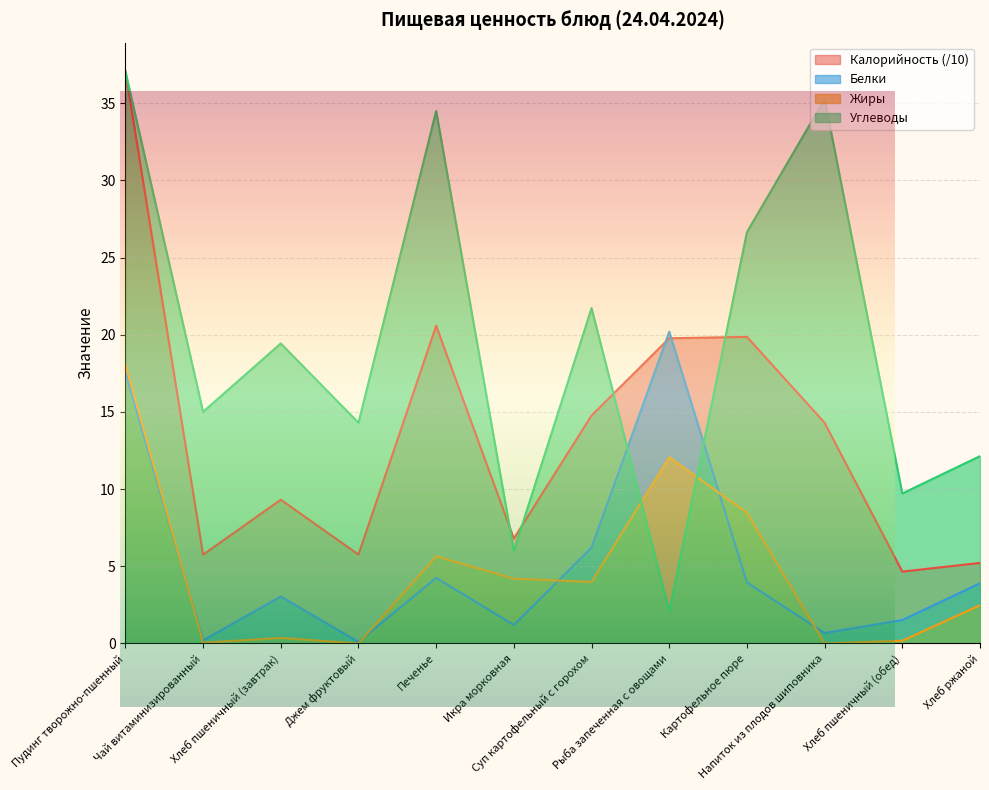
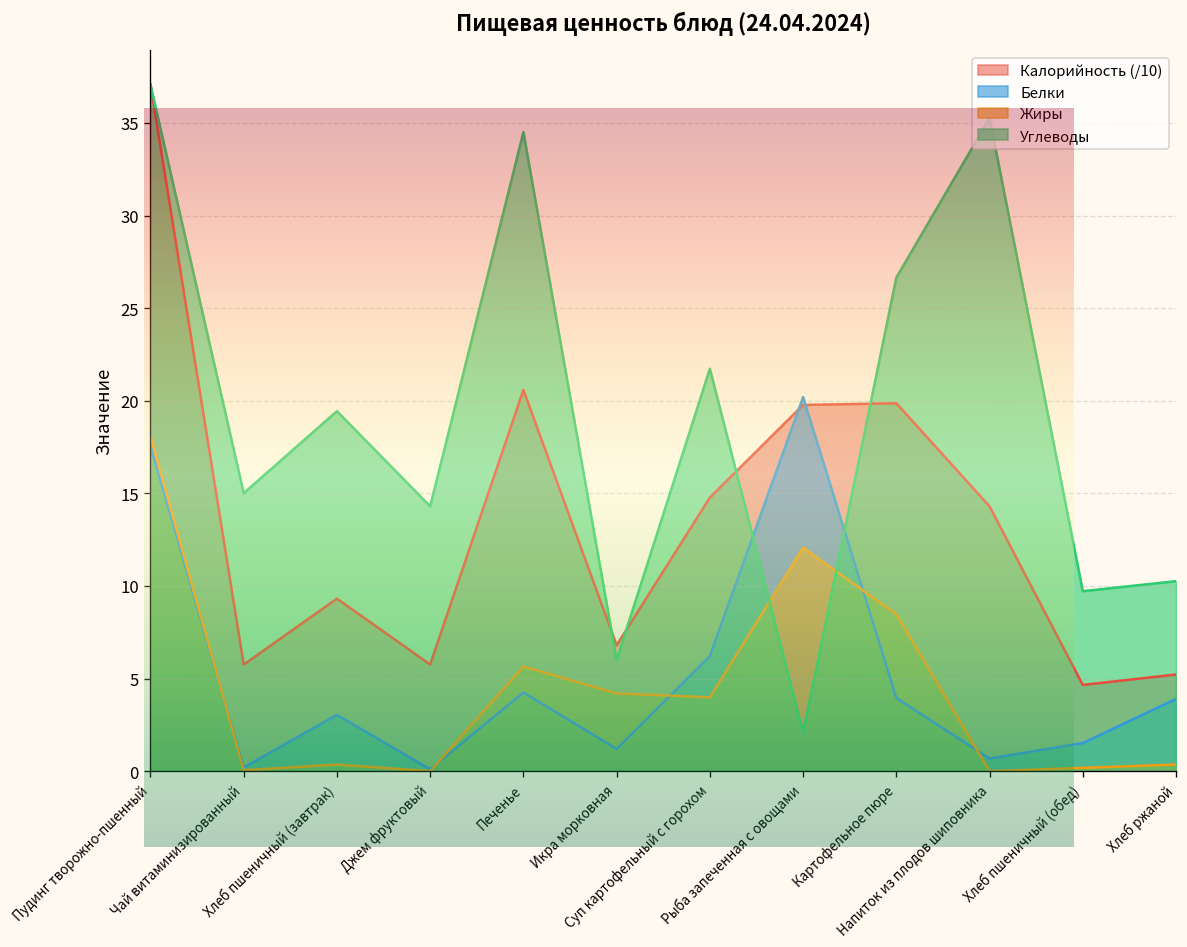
  {
    "Калорийность (/10)": {
      "Хлеб ржаной": 5.2
    },
    "Белки": {
      "Пудинг творожно-пшенный": 17.6,
      "Хлеб ржаной": 3.9
    },
    "Жиры": {
      "Пудинг творожно-пшенный": 18.1,
-     "Хлеб ржаной": 2.5
+     "Хлеб ржаной": 0.4
    },
    "Углеводы": {
-     "Хлеб ржаной": 12.1
+     "Хлеб ржаной": 10.3
    }
  }
